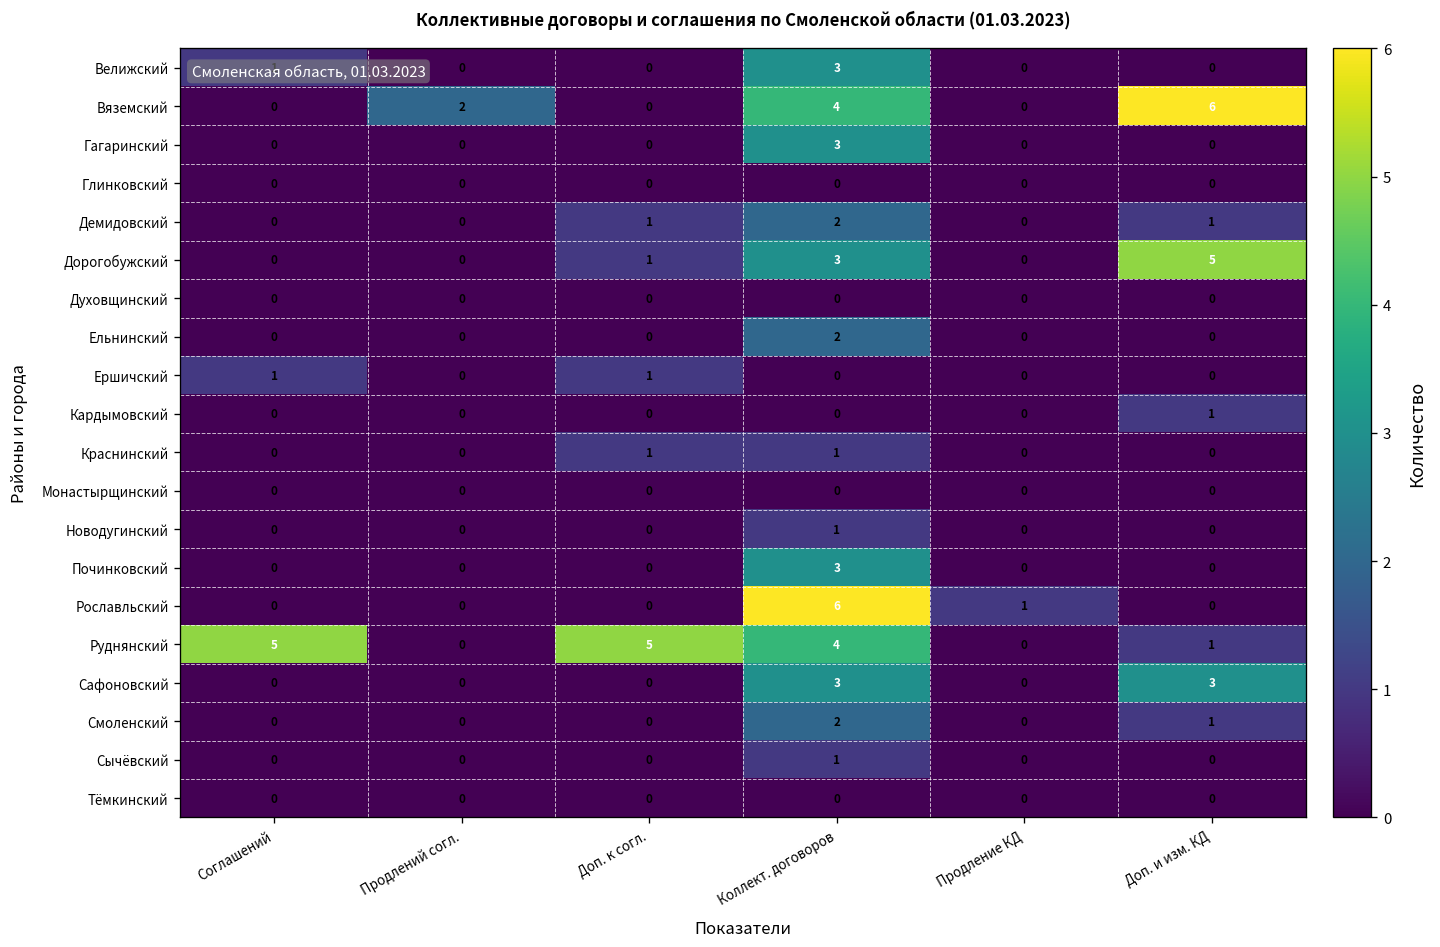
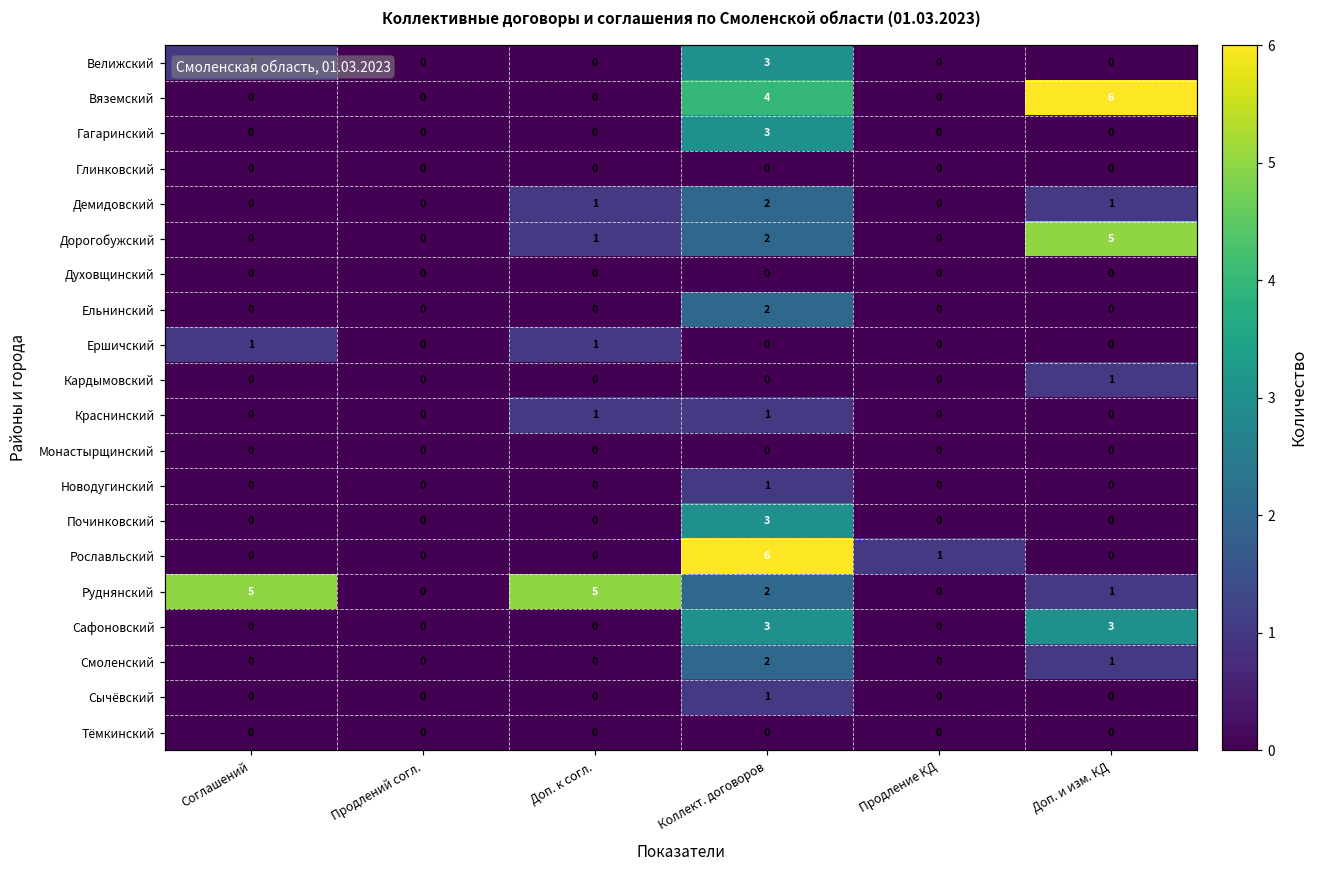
  {
    "Велижский": {
      "Продлений согл.": 0,
      "Доп. к согл.": 0,
      "Коллект. договоров": 3,
      "Продление КД": 0,
      "Доп. и изм. КД": 0
    },
    "Вяземский": {
      "Соглашений": 0,
-     "Продлений согл.": 2,
+     "Продлений согл.": 0,
      "Доп. к согл.": 0,
      "Коллект. договоров": 4,
      "Продление КД": 0,
      "Доп. и изм. КД": 6
    },
    "Гагаринский": {
      "Соглашений": 0,
      "Продлений согл.": 0,
      "Доп. к согл.": 0,
      "Коллект. договоров": 3,
      "Продление КД": 0,
      "Доп. и изм. КД": 0
    },
    "Глинковский": {
      "Соглашений": 0,
      "Продлений согл.": 0,
      "Доп. к согл.": 0,
      "Коллект. договоров": 0,
      "Продление КД": 0,
      "Доп. и изм. КД": 0
    },
    "Демидовский": {
      "Соглашений": 0,
      "Продлений согл.": 0,
      "Доп. к согл.": 1,
      "Коллект. договоров": 2,
      "Продление КД": 0,
      "Доп. и изм. КД": 1
    },
    "Дорогобужский": {
      "Соглашений": 0,
      "Продлений согл.": 0,
      "Доп. к согл.": 1,
-     "Коллект. договоров": 3,
+     "Коллект. договоров": 2,
      "Продление КД": 0,
      "Доп. и изм. КД": 5
    },
    "Духовщинский": {
      "Соглашений": 0,
      "Продлений согл.": 0,
      "Доп. к согл.": 0,
      "Коллект. договоров": 0,
      "Продление КД": 0,
      "Доп. и изм. КД": 0
    },
    "Ельнинский": {
      "Соглашений": 0,
      "Продлений согл.": 0,
      "Доп. к согл.": 0,
      "Коллект. договоров": 2,
      "Продление КД": 0,
      "Доп. и изм. КД": 0
    },
    "Ершичский": {
      "Соглашений": 1,
      "Продлений согл.": 0,
      "Доп. к согл.": 1,
      "Коллект. договоров": 0,
      "Продление КД": 0,
      "Доп. и изм. КД": 0
    },
    "Кардымовский": {
      "Соглашений": 0,
      "Продлений согл.": 0,
      "Доп. к согл.": 0,
      "Коллект. договоров": 0,
      "Продление КД": 0,
      "Доп. и изм. КД": 1
    },
    "Краснинский": {
      "Соглашений": 0,
      "Продлений согл.": 0,
      "Доп. к согл.": 1,
      "Коллект. договоров": 1,
      "Продление КД": 0,
      "Доп. и изм. КД": 0
    },
    "Монастырщинский": {
      "Соглашений": 0,
      "Продлений согл.": 0,
      "Доп. к согл.": 0,
      "Коллект. договоров": 0,
      "Продление КД": 0,
      "Доп. и изм. КД": 0
    },
    "Новодугинский": {
      "Соглашений": 0,
      "Продлений согл.": 0,
      "Доп. к согл.": 0,
      "Коллект. договоров": 1,
      "Продление КД": 0,
      "Доп. и изм. КД": 0
    },
    "Починковский": {
      "Соглашений": 0,
      "Продлений согл.": 0,
      "Доп. к согл.": 0,
      "Коллект. договоров": 3,
      "Продление КД": 0,
      "Доп. и изм. КД": 0
    },
    "Рославльский": {
      "Соглашений": 0,
      "Продлений согл.": 0,
      "Доп. к согл.": 0,
      "Коллект. договоров": 6,
      "Продление КД": 1,
      "Доп. и изм. КД": 0
    },
    "Руднянский": {
      "Соглашений": 5,
      "Продлений согл.": 0,
      "Доп. к согл.": 5,
-     "Коллект. договоров": 4,
+     "Коллект. договоров": 2,
      "Продление КД": 0,
      "Доп. и изм. КД": 1
    },
    "Сафоновский": {
      "Соглашений": 0,
      "Продлений согл.": 0,
      "Доп. к согл.": 0,
      "Коллект. договоров": 3,
      "Продление КД": 0,
      "Доп. и изм. КД": 3
    },
    "Смоленский": {
      "Соглашений": 0,
      "Продлений согл.": 0,
      "Доп. к согл.": 0,
      "Коллект. договоров": 2,
      "Продление КД": 0,
      "Доп. и изм. КД": 1
    },
    "Сычёвский": {
      "Соглашений": 0,
      "Продлений согл.": 0,
      "Доп. к согл.": 0,
      "Коллект. договоров": 1,
      "Продление КД": 0,
      "Доп. и изм. КД": 0
    },
    "Тёмкинский": {
      "Соглашений": 0,
      "Продлений согл.": 0,
      "Доп. к согл.": 0,
      "Коллект. договоров": 0,
      "Продление КД": 0,
      "Доп. и изм. КД": 0
    }
  }
